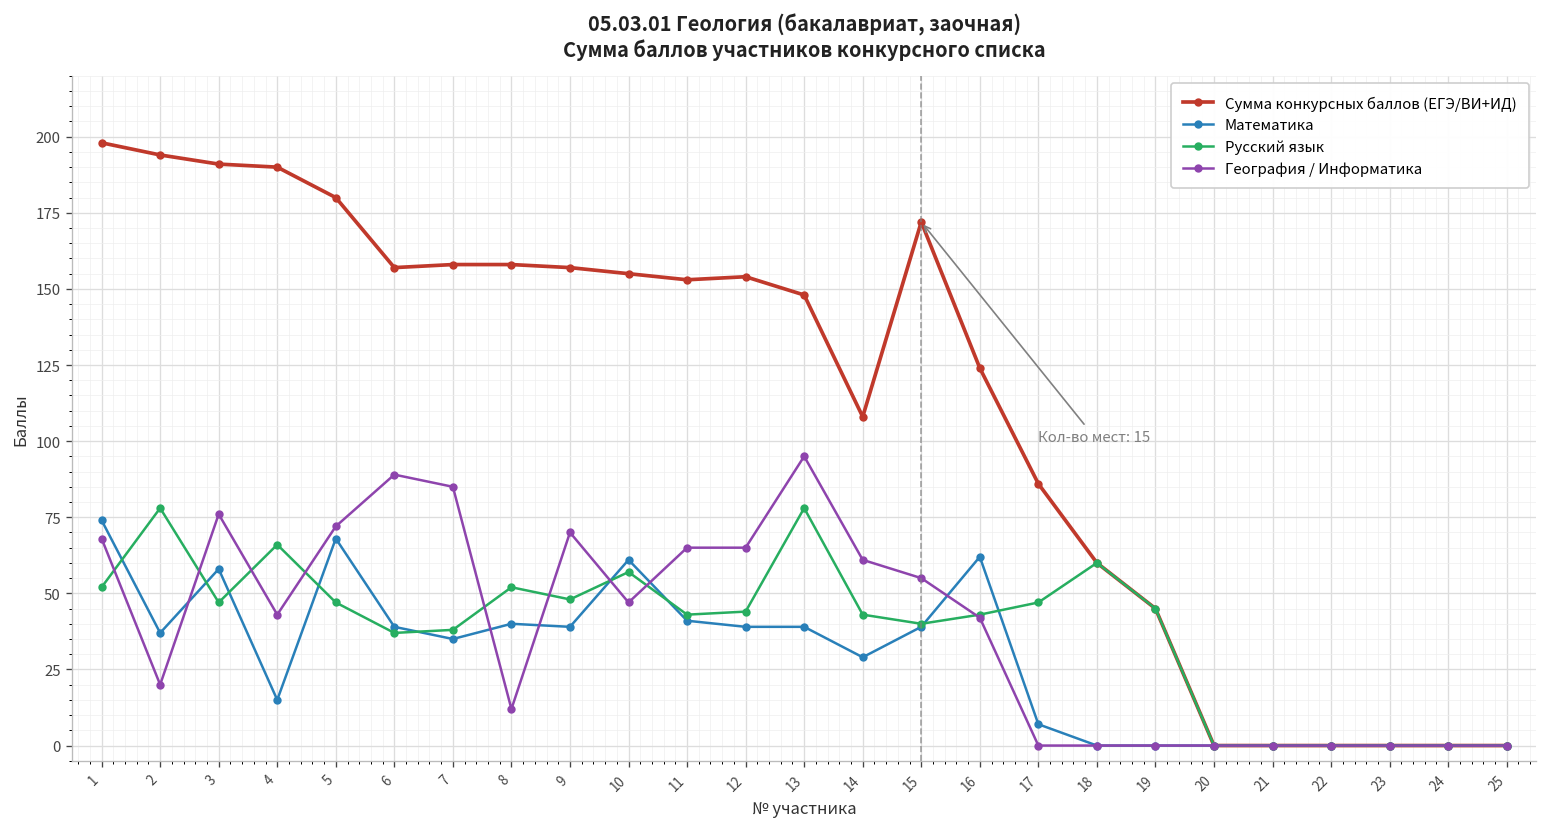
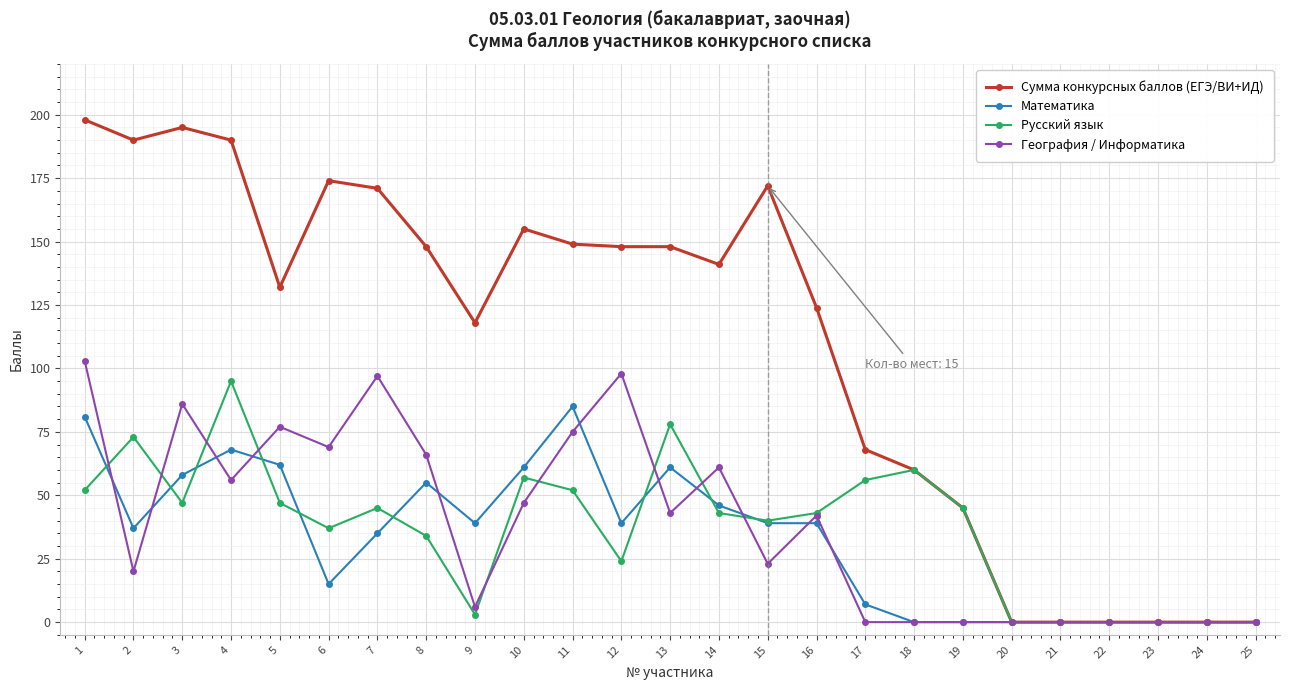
  {
    "Сумма конкурсных баллов (ЕГЭ/ВИ+ИД)": {
      "1": 198,
-     "2": 194,
-     "3": 191,
+     "2": 190,
+     "3": 195,
      "4": 190,
-     "5": 180,
-     "6": 157,
-     "7": 158,
-     "8": 158,
-     "9": 157,
+     "5": 132,
+     "6": 174,
+     "7": 171,
+     "8": 148,
+     "9": 118,
      "10": 155,
-     "11": 153,
-     "12": 154,
+     "11": 149,
+     "12": 148,
      "13": 148,
-     "14": 108,
+     "14": 141,
      "15": 172,
-     "17": 86
+     "17": 68
    },
    "Математика": {
-     "1": 74,
+     "1": 81,
      "2": 37,
      "3": 58,
-     "4": 15,
-     "5": 68,
-     "6": 39,
+     "4": 68,
+     "5": 62,
+     "6": 15,
      "7": 35,
-     "8": 40,
+     "8": 55,
      "9": 39,
      "10": 61,
-     "11": 41,
+     "11": 85,
      "12": 39,
-     "13": 39,
-     "14": 29,
-     "16": 62,
+     "13": 61,
+     "14": 46,
+     "16": 39,
      "17": 7
    },
    "Русский язык": {
      "1": 52,
-     "2": 78,
+     "2": 73,
      "3": 47,
-     "4": 66,
+     "4": 95,
      "5": 47,
      "6": 37,
-     "7": 38,
-     "8": 52,
-     "9": 48,
+     "7": 45,
+     "8": 34,
+     "9": 3,
      "10": 57,
-     "11": 43,
-     "12": 44,
+     "11": 52,
+     "12": 24,
      "13": 78,
      "14": 43,
      "16": 43,
-     "17": 47
+     "17": 56
    },
    "География / Информатика": {
-     "1": 68,
+     "1": 103,
      "2": 20,
-     "3": 76,
-     "4": 43,
-     "5": 72,
-     "6": 89,
-     "7": 85,
-     "8": 12,
-     "9": 70,
+     "3": 86,
+     "4": 56,
+     "5": 77,
+     "6": 69,
+     "7": 97,
+     "8": 66,
+     "9": 6,
      "10": 47,
-     "11": 65,
-     "12": 65,
-     "13": 95,
+     "11": 75,
+     "12": 98,
+     "13": 43,
      "14": 61,
-     "15": 55,
+     "15": 23,
      "16": 42,
      "17": 0
    }
  }
